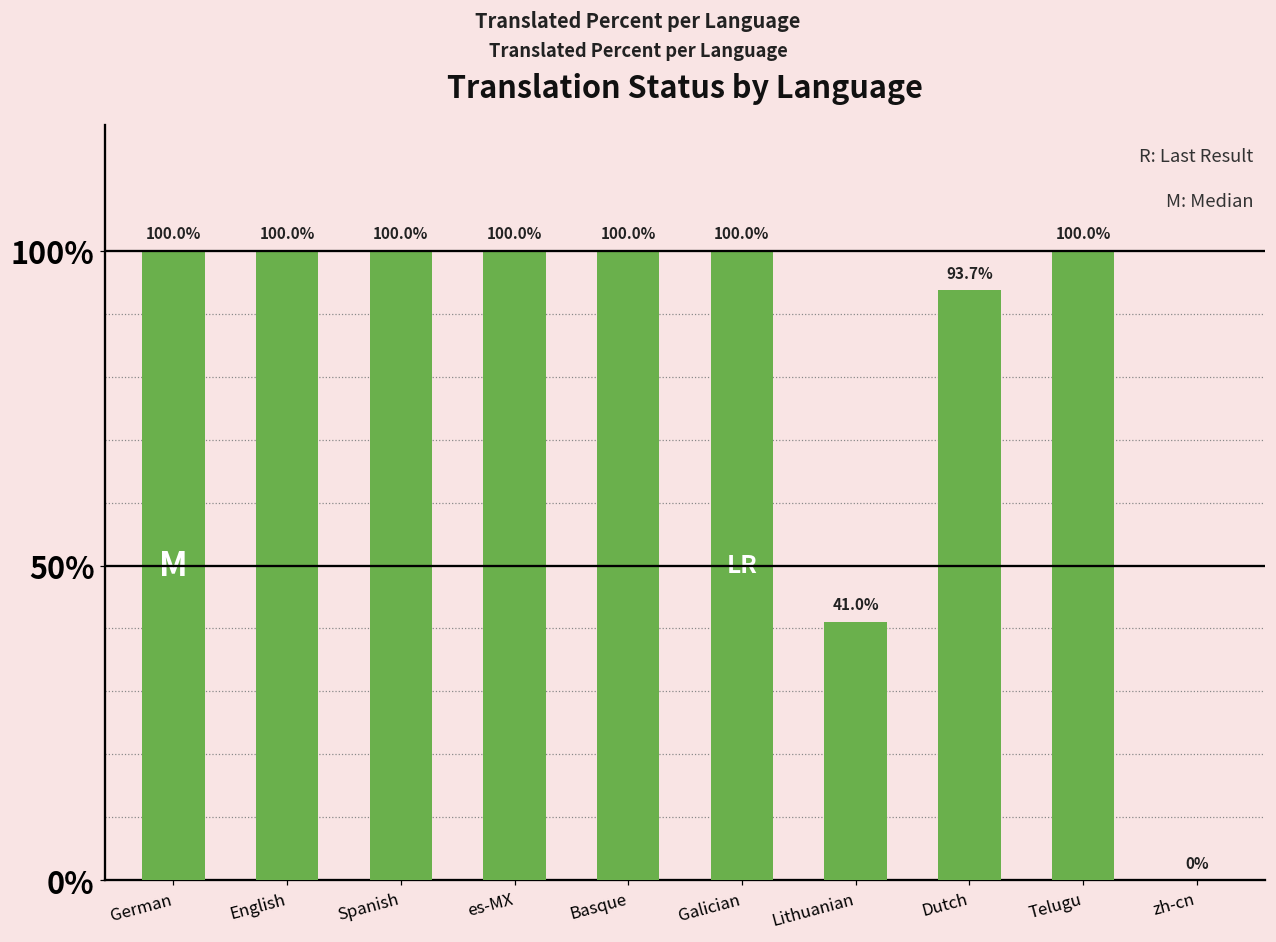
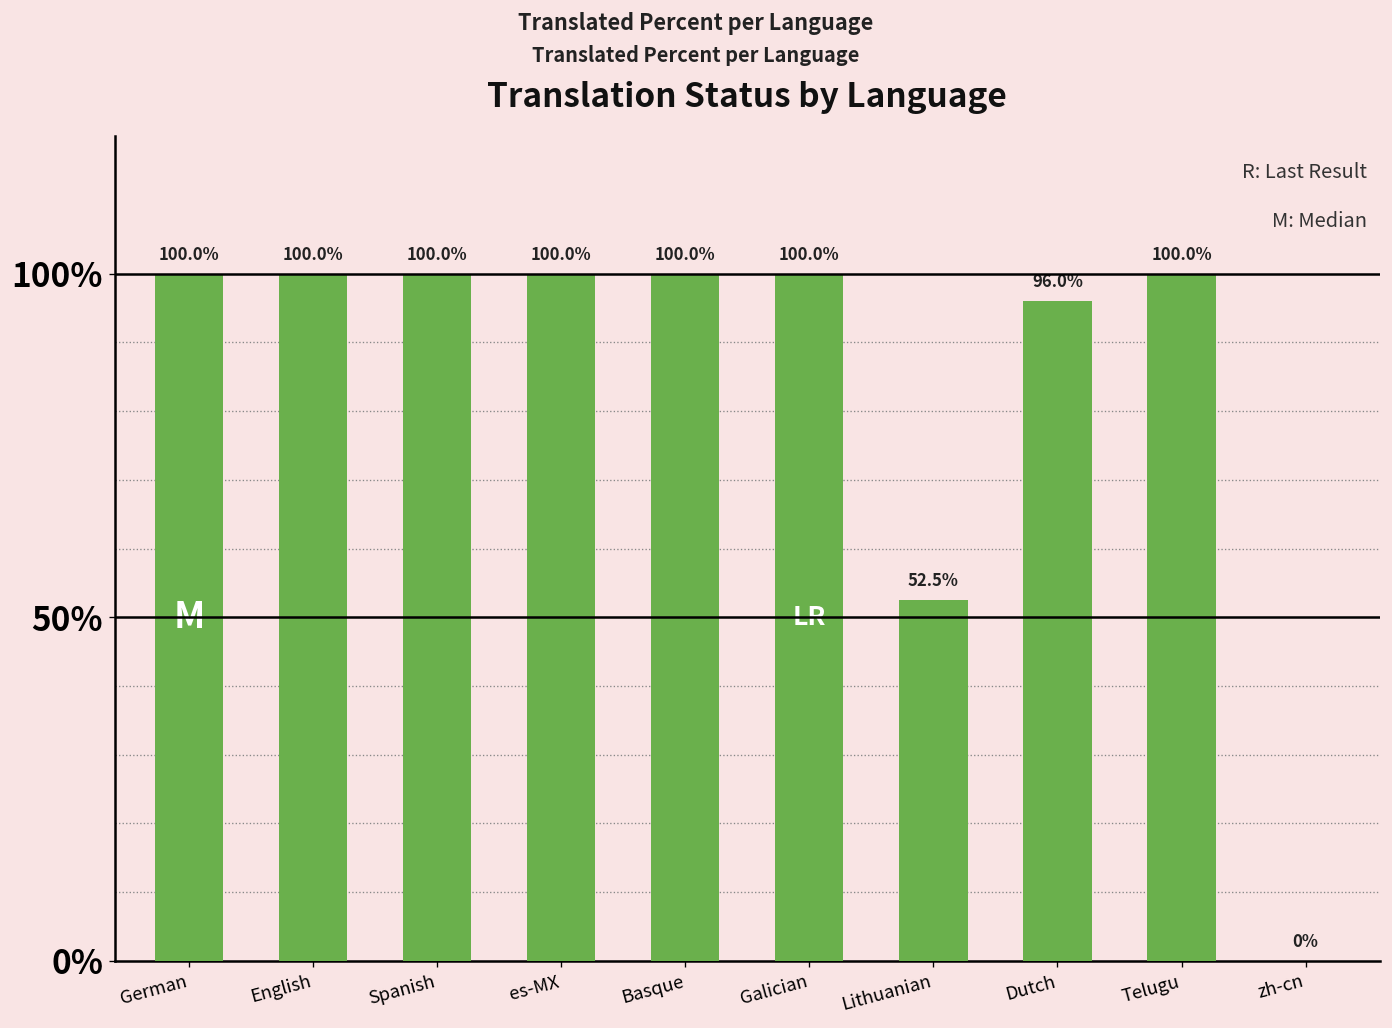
  {
    "German": "100.0%",
    "English": "100.0%",
    "Spanish": "100.0%",
    "es-MX": "100.0%",
    "Basque": "100.0%",
    "Galician": "100.0%",
-   "Lithuanian": "41.0%",
-   "Dutch": "93.7%",
+   "Lithuanian": "52.5%",
+   "Dutch": "96.0%",
    "Telugu": "100.0%",
    "zh-cn": "0%"
  }
